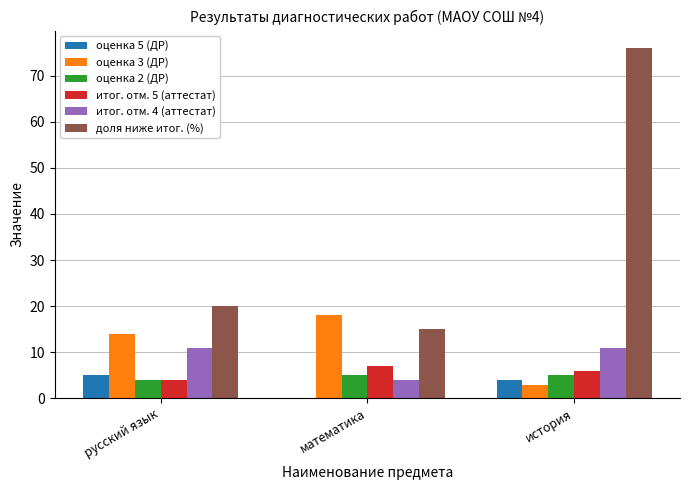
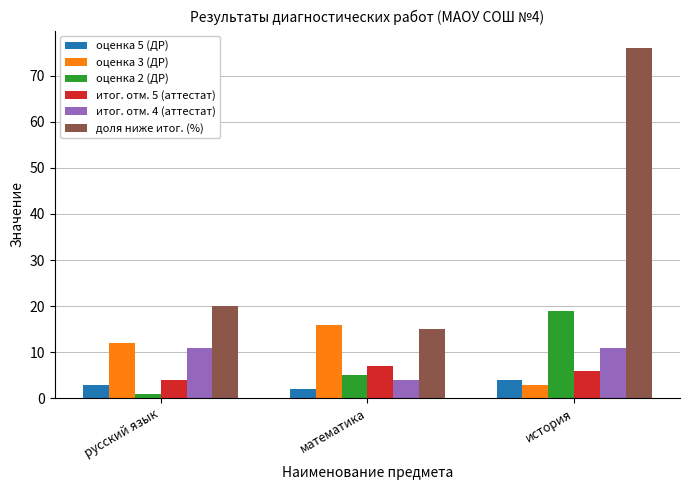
  {
    "оценка 5 (ДР)": {
-     "русский язык": 5,
-     "математика": 0,
+     "русский язык": 3,
+     "математика": 2,
      "история": 4
    },
    "оценка 3 (ДР)": {
-     "русский язык": 14,
-     "математика": 18,
+     "русский язык": 12,
+     "математика": 16,
      "история": 3
    },
    "оценка 2 (ДР)": {
-     "русский язык": 4,
+     "русский язык": 1,
      "математика": 5,
-     "история": 5
+     "история": 19
    },
    "итог. отм. 5 (аттестат)": {
      "русский язык": 4,
      "математика": 7,
      "история": 6
    },
    "итог. отм. 4 (аттестат)": {
      "русский язык": 11,
      "математика": 4,
      "история": 11
    },
    "доля ниже итог. (%)": {
      "русский язык": 20,
      "математика": 15,
      "история": 76
    }
  }
